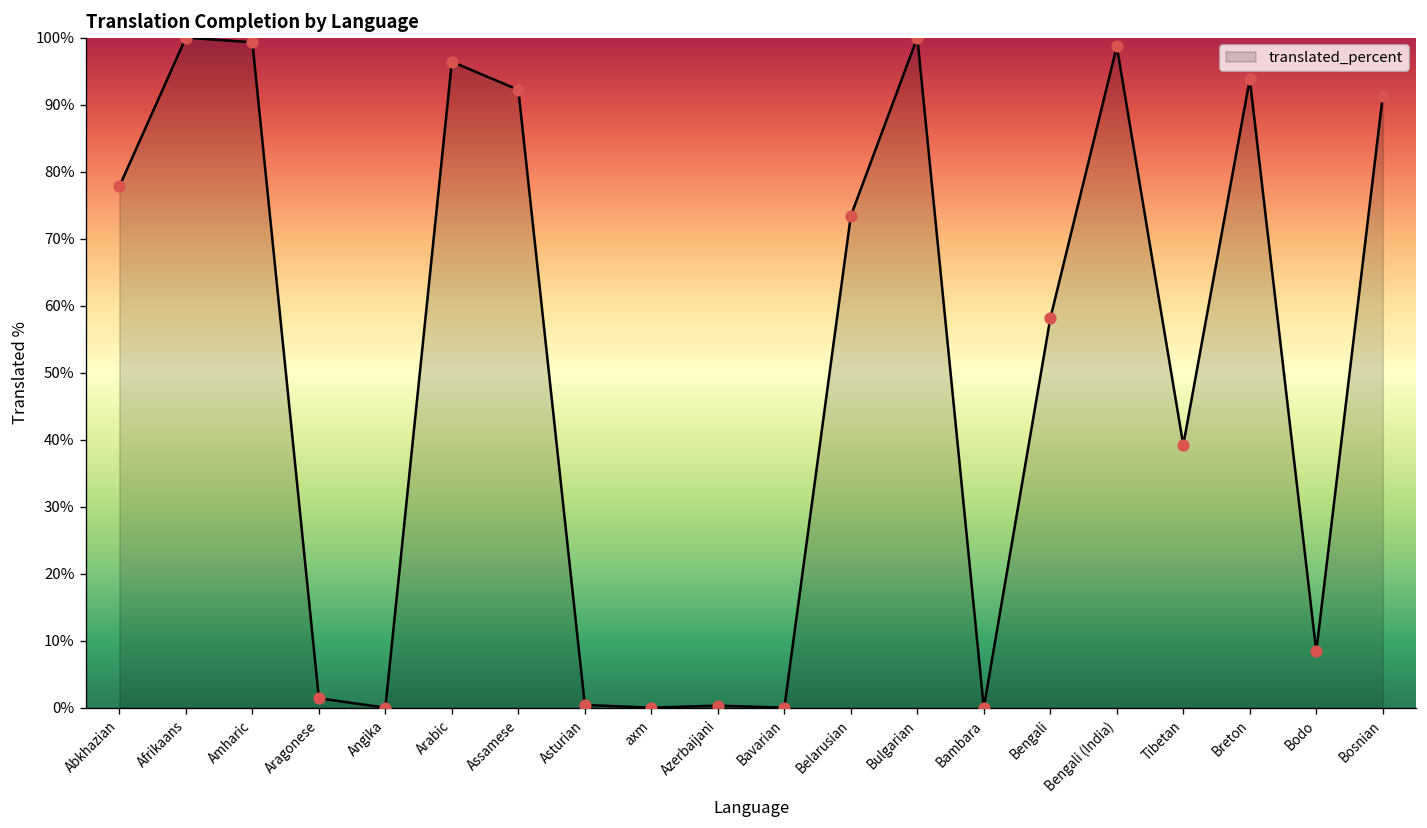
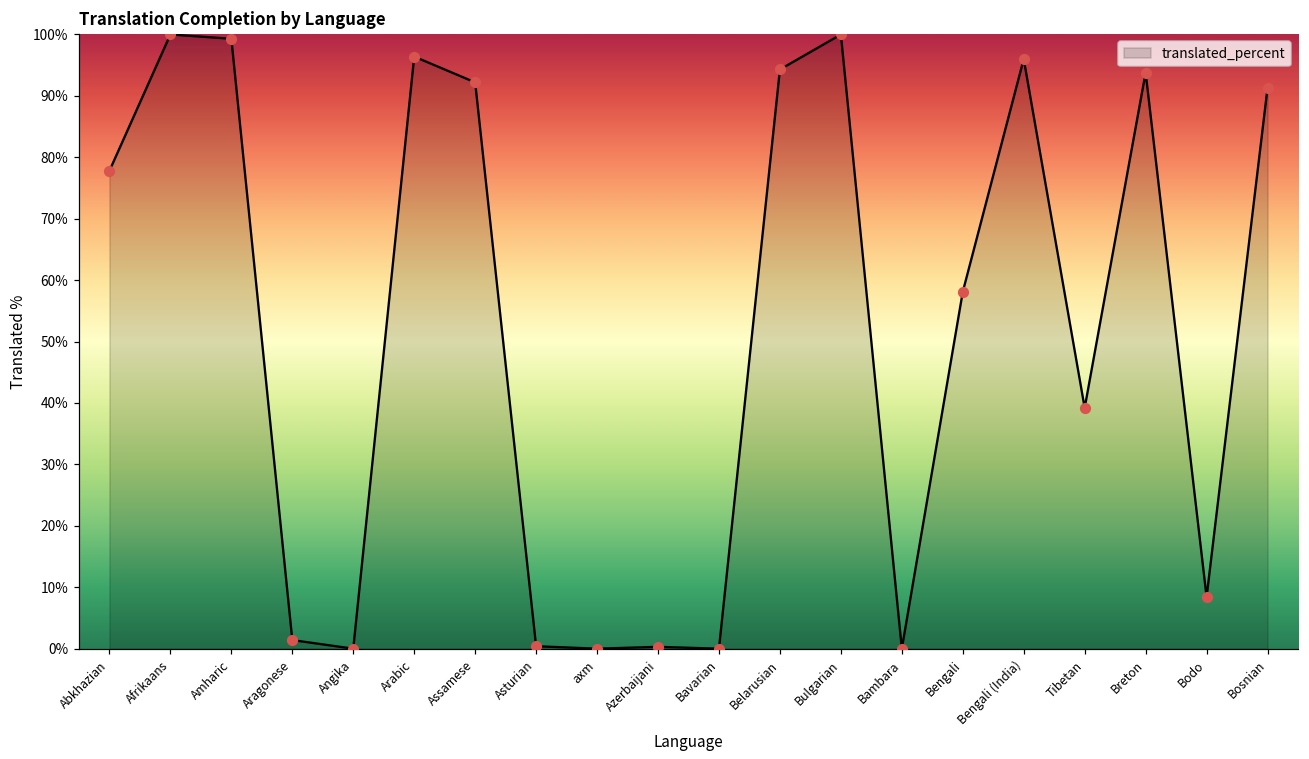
  {
    "Abkhazian": "78%",
    "Afrikaans": "100%",
    "Amharic": "99%",
    "Aragonese": "1%",
    "Angika": "0%",
    "Arabic": "96%",
    "Assamese": "92%",
    "Asturian": "0%",
    "axm": "0%",
    "Azerbaijani": "0%",
    "Bavarian": "0%",
-   "Belarusian": "73%",
+   "Belarusian": "94%",
    "Bulgarian": "100%",
    "Bambara": "0%",
    "Bengali": "58%",
-   "Bengali (India)": "99%",
+   "Bengali (India)": "96%",
    "Tibetan": "39%",
    "Breton": "94%",
    "Bodo": "8%",
    "Bosnian": "91%"
  }
